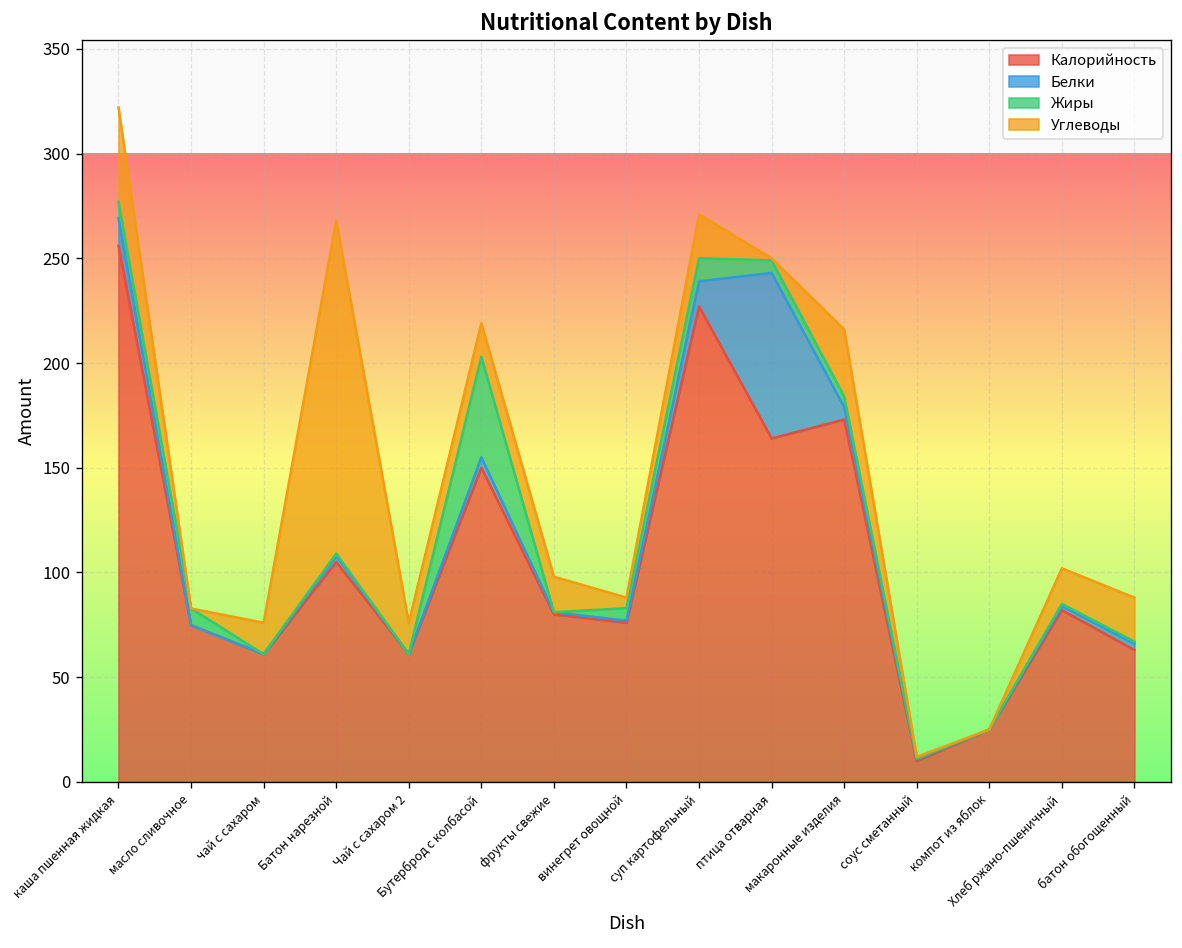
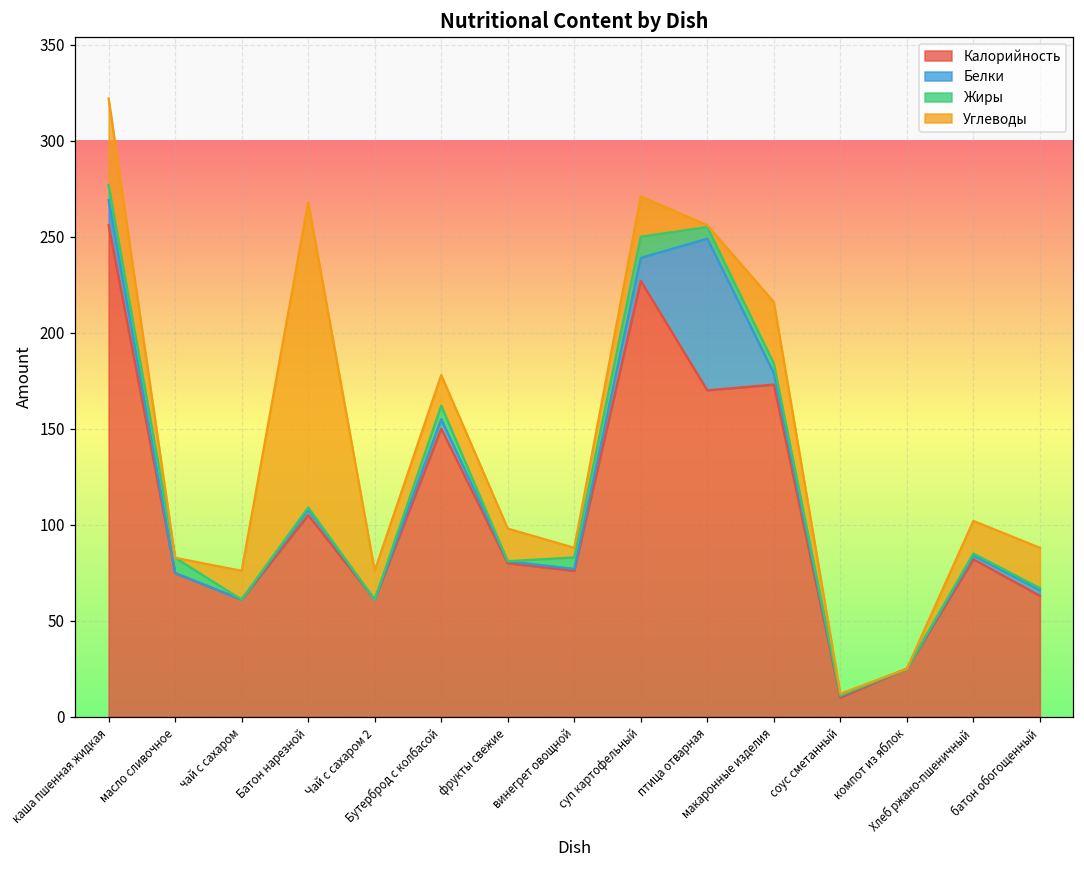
  {
    "Калорийность": {
      "каша пшенная жидкая": 256,
      "Батон нарезной": 105,
      "Бутерброд с колбасой": 150,
      "суп картофельный": 227,
-     "птица отварная": 164,
+     "птица отварная": 170,
      "макаронные изделия": 173,
      "Хлеб ржано-пшеничный": 82,
      "батон обогощенный": 63
    },
    "Белки": {
      "каша пшенная жидкая": 13,
      "Бутерброд с колбасой": 5,
      "суп картофельный": 12,
      "птица отварная": 79,
      "макаронные изделия": 6
    },
    "Жиры": {
      "каша пшенная жидкая": 8,
-     "Бутерброд с колбасой": 48,
+     "Бутерброд с колбасой": 7,
      "винегрет овощной": 6,
      "суп картофельный": 11,
      "макаронные изделия": 5
    },
    "Углеводы": {
      "каша пшенная жидкая": 45,
      "чай с сахаром": 15,
      "Батон нарезной": 159,
      "Чай с сахаром 2": 15,
      "Бутерброд с колбасой": 16,
      "фрукты свежие": 17,
      "винегрет овощной": 5,
      "суп картофельный": 21,
      "макаронные изделия": 32,
      "Хлеб ржано-пшеничный": 17,
      "батон обогощенный": 21
    }
  }
